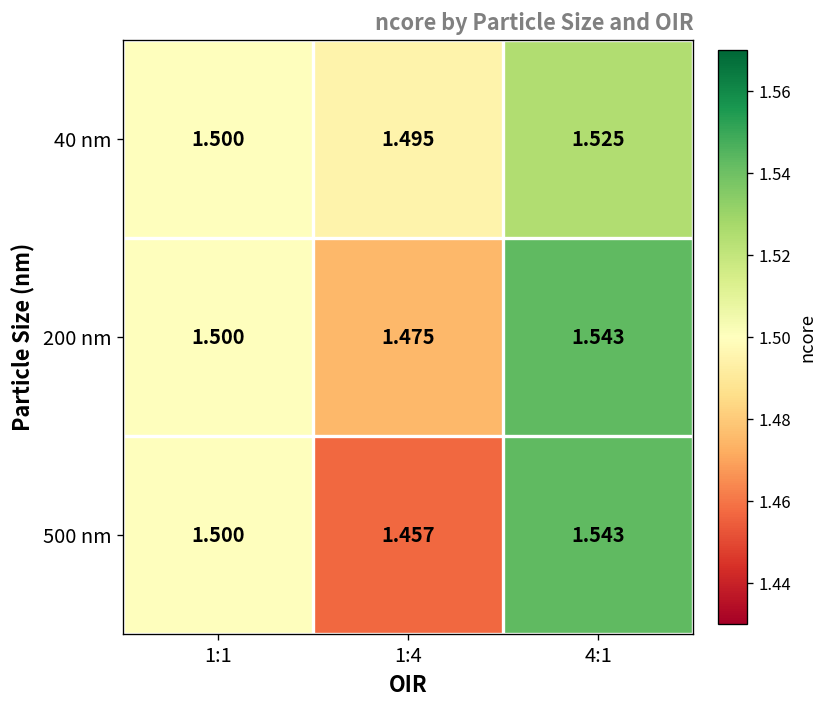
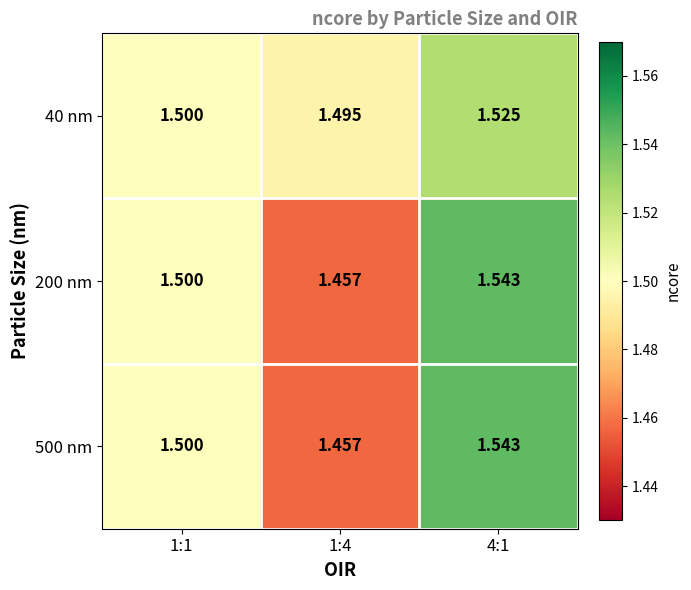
  {
    "40 nm": {
      "1:1": 1.500,
      "1:4": 1.495,
      "4:1": 1.525
    },
    "200 nm": {
      "1:1": 1.500,
-     "1:4": 1.475,
+     "1:4": 1.457,
      "4:1": 1.543
    },
    "500 nm": {
      "1:1": 1.500,
      "1:4": 1.457,
      "4:1": 1.543
    }
  }
